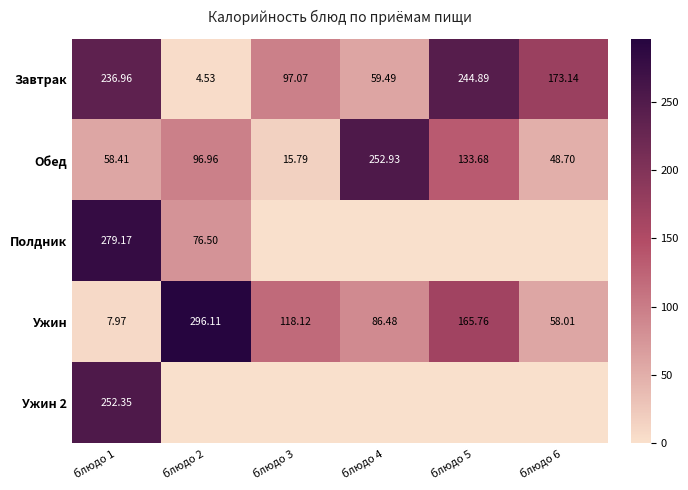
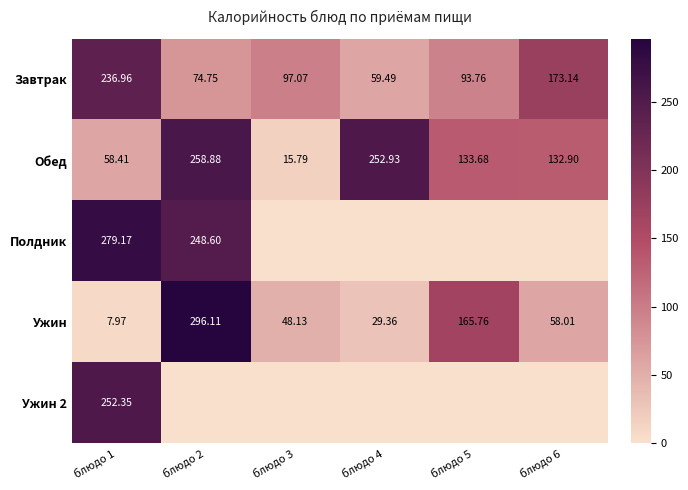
  {
    "Завтрак": {
      "блюдо 1": 236.96,
-     "блюдо 2": 4.53,
+     "блюдо 2": 74.75,
      "блюдо 3": 97.07,
      "блюдо 4": 59.49,
-     "блюдо 5": 244.89,
+     "блюдо 5": 93.76,
      "блюдо 6": 173.14
    },
    "Обед": {
      "блюдо 1": 58.41,
-     "блюдо 2": 96.96,
+     "блюдо 2": 258.88,
      "блюдо 3": 15.79,
      "блюдо 4": 252.93,
      "блюдо 5": 133.68,
-     "блюдо 6": 48.70
+     "блюдо 6": 132.90
    },
    "Полдник": {
      "блюдо 1": 279.17,
-     "блюдо 2": 76.50
+     "блюдо 2": 248.60
    },
    "Ужин": {
      "блюдо 1": 7.97,
      "блюдо 2": 296.11,
-     "блюдо 3": 118.12,
-     "блюдо 4": 86.48,
+     "блюдо 3": 48.13,
+     "блюдо 4": 29.36,
      "блюдо 5": 165.76,
      "блюдо 6": 58.01
    },
    "Ужин 2": {
      "блюдо 1": 252.35
    }
  }
